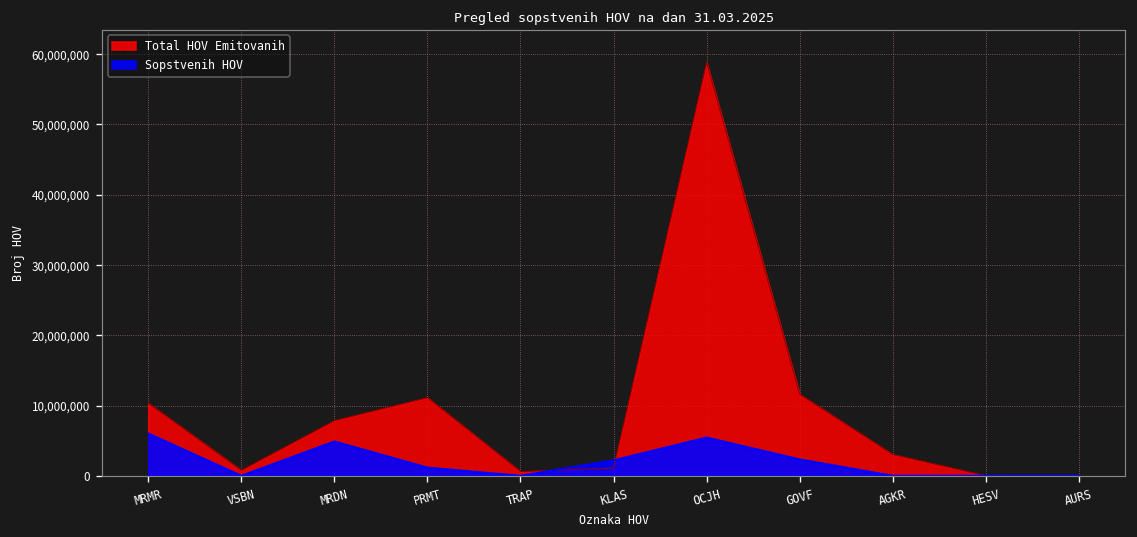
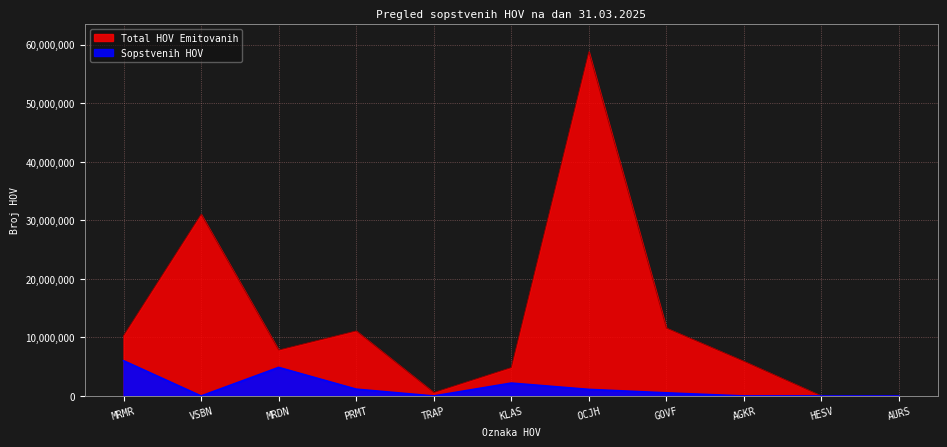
  {
    "Total HOV Emitovanih": {
      "MRMR": "10,000,000",
-     "VSBN": "1,000,000",
+     "VSBN": "31,000,000",
      "MRDN": "8,000,000",
      "PRMT": "11,000,000",
      "TRAP": "1,000,000",
-     "KLAS": "1,000,000",
+     "KLAS": "5,000,000",
      "OCJH": "59,000,000",
      "GOVF": "12,000,000",
-     "AGKR": "3,000,000"
+     "AGKR": "6,000,000"
    },
    "Sopstvenih HOV": {
      "MRMR": "6,000,000",
      "VSBN": "0",
      "MRDN": "5,000,000",
      "PRMT": "1,000,000",
      "TRAP": "0",
      "KLAS": "2,000,000",
-     "OCJH": "5,000,000",
-     "GOVF": "2,000,000",
+     "OCJH": "1,000,000",
+     "GOVF": "1,000,000",
      "AGKR": "0"
    }
  }
